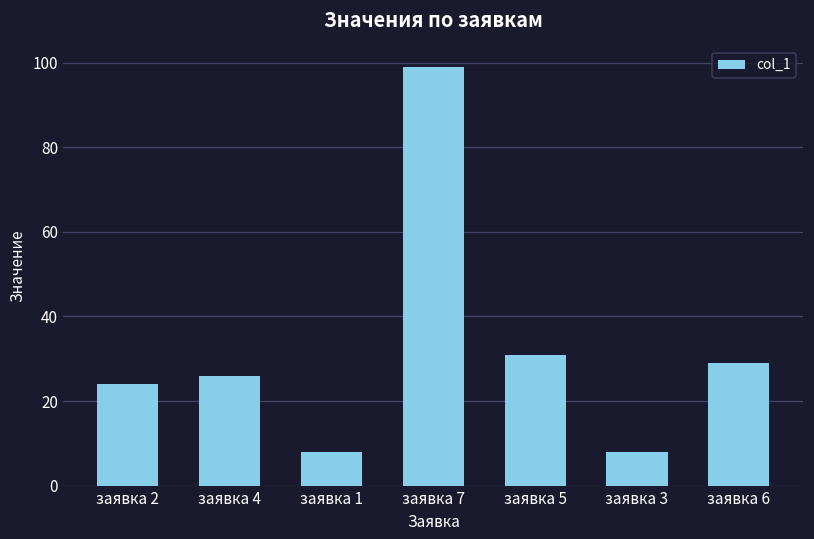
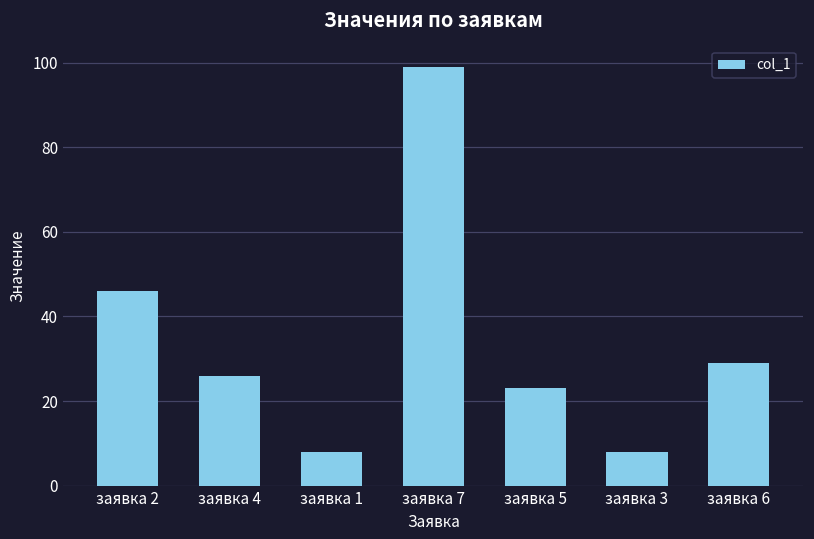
  {
-   "заявка 2": 24,
+   "заявка 2": 46,
    "заявка 4": 26,
    "заявка 1": 8,
    "заявка 7": 99,
-   "заявка 5": 31,
+   "заявка 5": 23,
    "заявка 3": 8,
    "заявка 6": 29
  }
